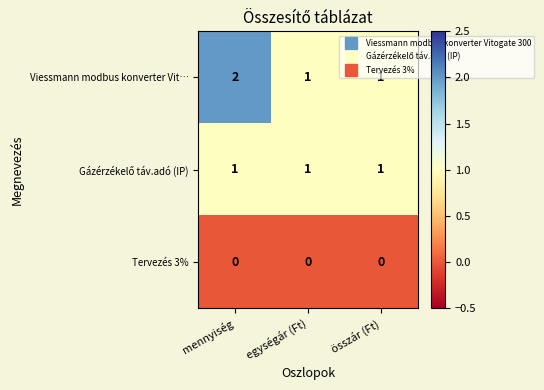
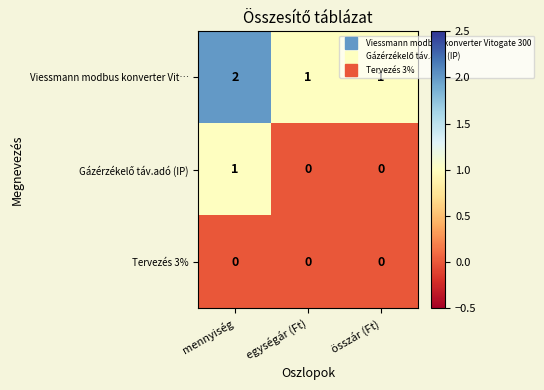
  {
    "Viessmann modbus konverter Vit…": {
      "mennyiség": 2,
      "egységár (Ft)": 1
    },
    "Gázérzékelő táv.adó (IP)": {
      "mennyiség": 1,
-     "egységár (Ft)": 1,
-     "összár (Ft)": 1
+     "egységár (Ft)": 0,
+     "összár (Ft)": 0
    },
    "Tervezés 3%": {
      "mennyiség": 0,
      "egységár (Ft)": 0,
      "összár (Ft)": 0
    }
  }
